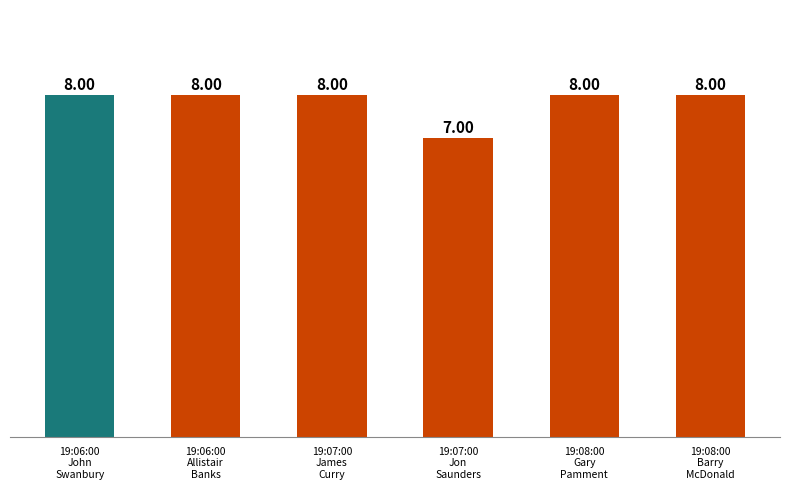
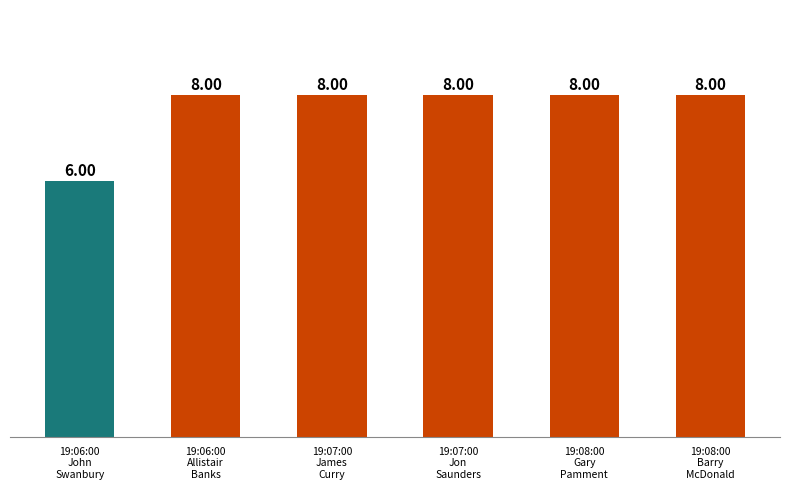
  {
-   "19:06:00 John Swanbury": 8.00,
+   "19:06:00 John Swanbury": 6.00,
    "19:06:00 Allistair Banks": 8.00,
    "19:07:00 James Curry": 8.00,
-   "19:07:00 Jon Saunders": 7.00,
+   "19:07:00 Jon Saunders": 8.00,
    "19:08:00 Gary Pamment": 8.00,
    "19:08:00 Barry McDonald": 8.00
  }
